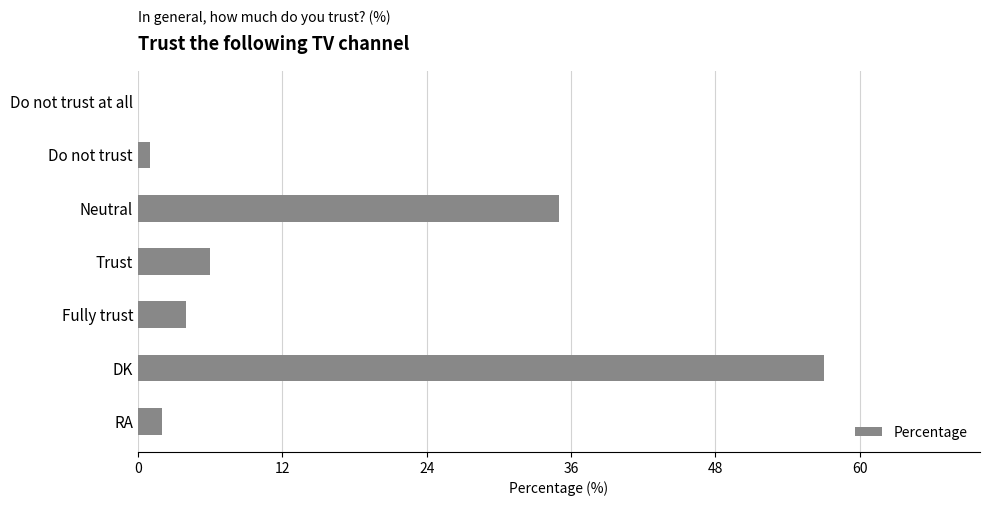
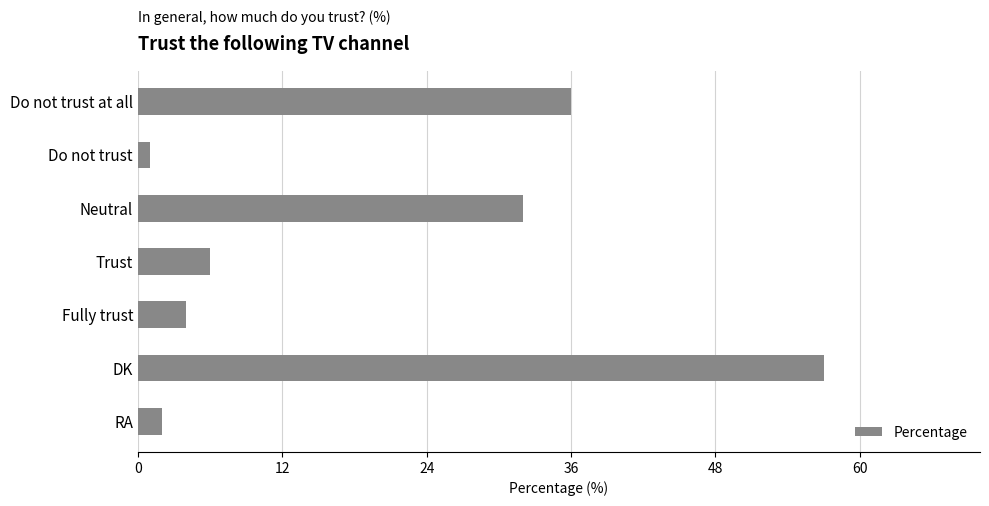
  {
-   "Do not trust at all": 0,
+   "Do not trust at all": 36,
    "Do not trust": 1,
-   "Neutral": 35,
+   "Neutral": 32,
    "Trust": 6,
    "Fully trust": 4,
    "DK": 57,
    "RA": 2
  }
